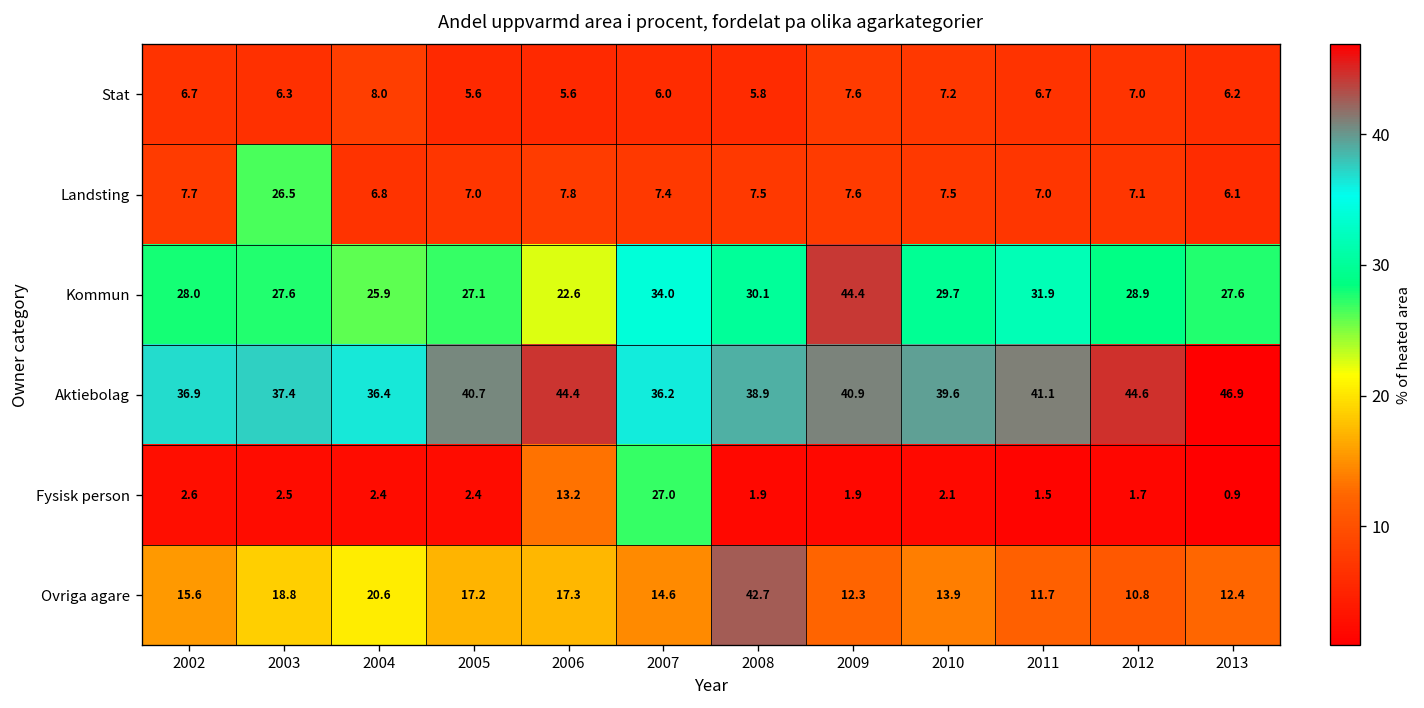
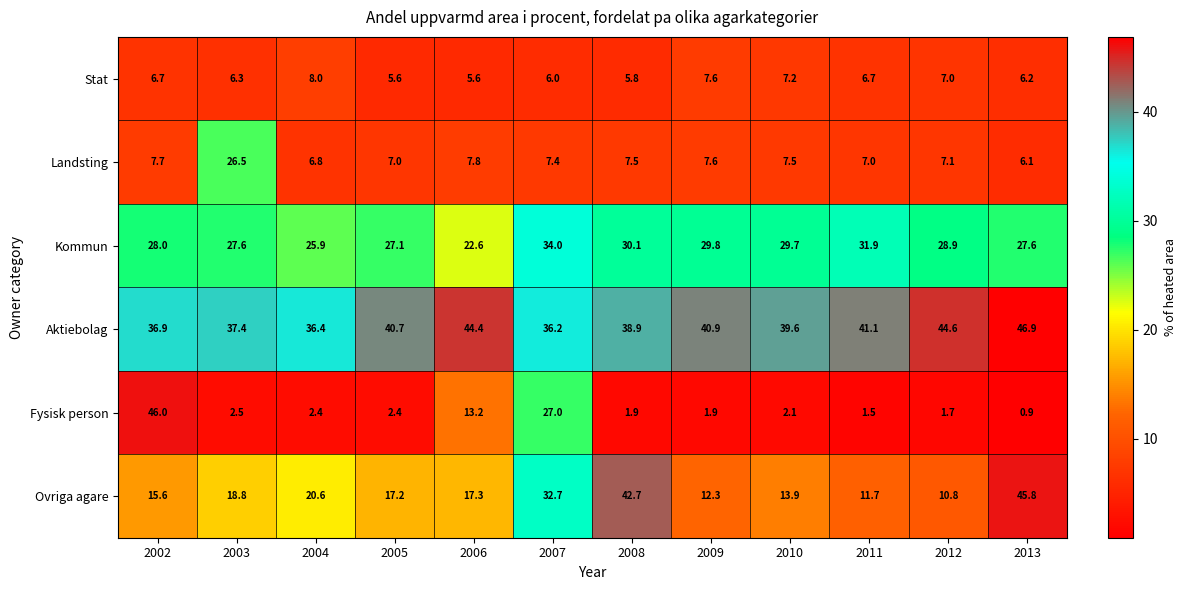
  {
    "Stat": {
      "2002": 6.7,
      "2003": 6.3,
      "2004": 8.0,
      "2005": 5.6,
      "2006": 5.6,
      "2007": 6.0,
      "2008": 5.8,
      "2009": 7.6,
      "2010": 7.2,
      "2011": 6.7,
      "2012": 7.0,
      "2013": 6.2
    },
    "Landsting": {
      "2002": 7.7,
      "2003": 26.5,
      "2004": 6.8,
      "2005": 7.0,
      "2006": 7.8,
      "2007": 7.4,
      "2008": 7.5,
      "2009": 7.6,
      "2010": 7.5,
      "2011": 7.0,
      "2012": 7.1,
      "2013": 6.1
    },
    "Kommun": {
      "2002": 28.0,
      "2003": 27.6,
      "2004": 25.9,
      "2005": 27.1,
      "2006": 22.6,
      "2007": 34.0,
      "2008": 30.1,
-     "2009": 44.4,
+     "2009": 29.8,
      "2010": 29.7,
      "2011": 31.9,
      "2012": 28.9,
      "2013": 27.6
    },
    "Aktiebolag": {
      "2002": 36.9,
      "2003": 37.4,
      "2004": 36.4,
      "2005": 40.7,
      "2006": 44.4,
      "2007": 36.2,
      "2008": 38.9,
      "2009": 40.9,
      "2010": 39.6,
      "2011": 41.1,
      "2012": 44.6,
      "2013": 46.9
    },
    "Fysisk person": {
-     "2002": 2.6,
+     "2002": 46.0,
      "2003": 2.5,
      "2004": 2.4,
      "2005": 2.4,
      "2006": 13.2,
      "2007": 27.0,
      "2008": 1.9,
      "2009": 1.9,
      "2010": 2.1,
      "2011": 1.5,
      "2012": 1.7,
      "2013": 0.9
    },
    "Ovriga agare": {
      "2002": 15.6,
      "2003": 18.8,
      "2004": 20.6,
      "2005": 17.2,
      "2006": 17.3,
-     "2007": 14.6,
+     "2007": 32.7,
      "2008": 42.7,
      "2009": 12.3,
      "2010": 13.9,
      "2011": 11.7,
      "2012": 10.8,
-     "2013": 12.4
+     "2013": 45.8
    }
  }
